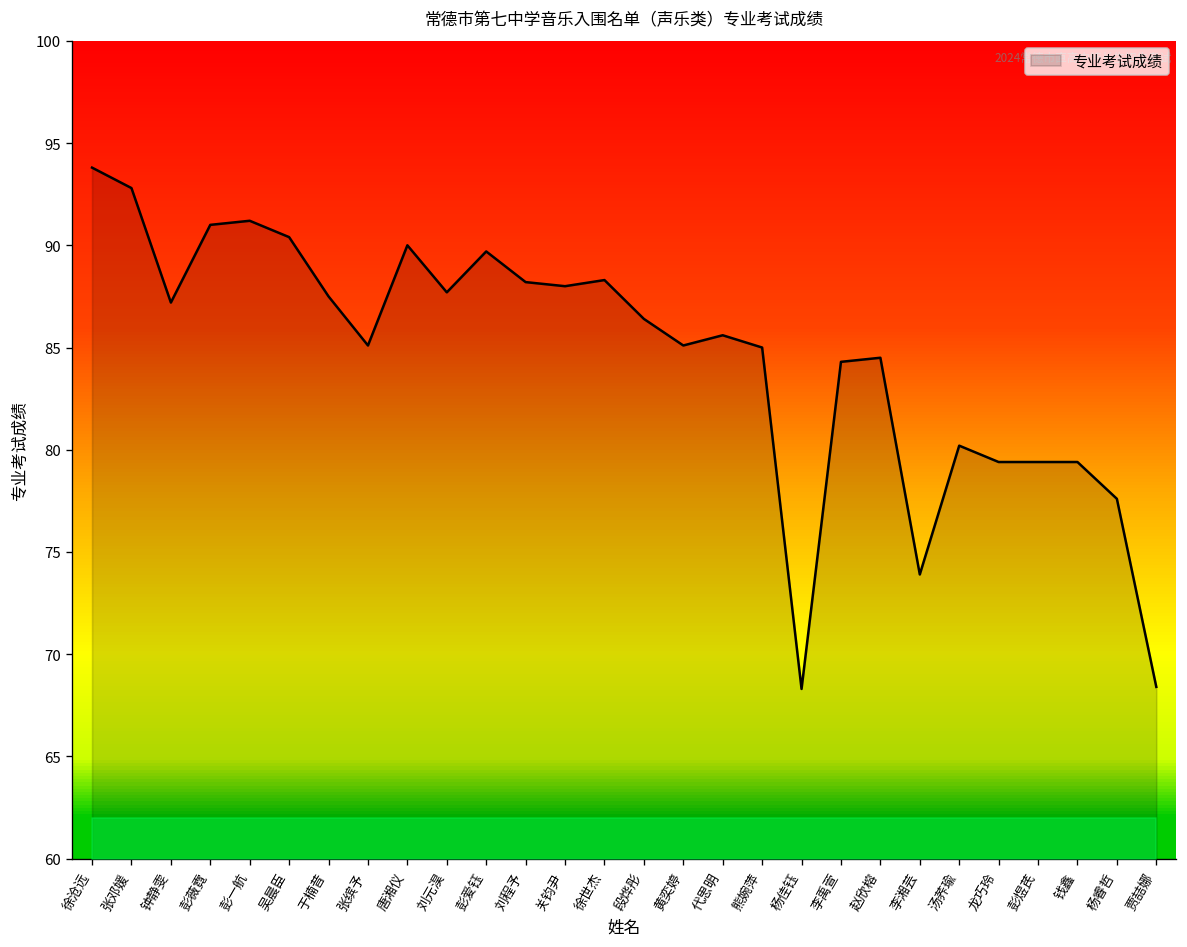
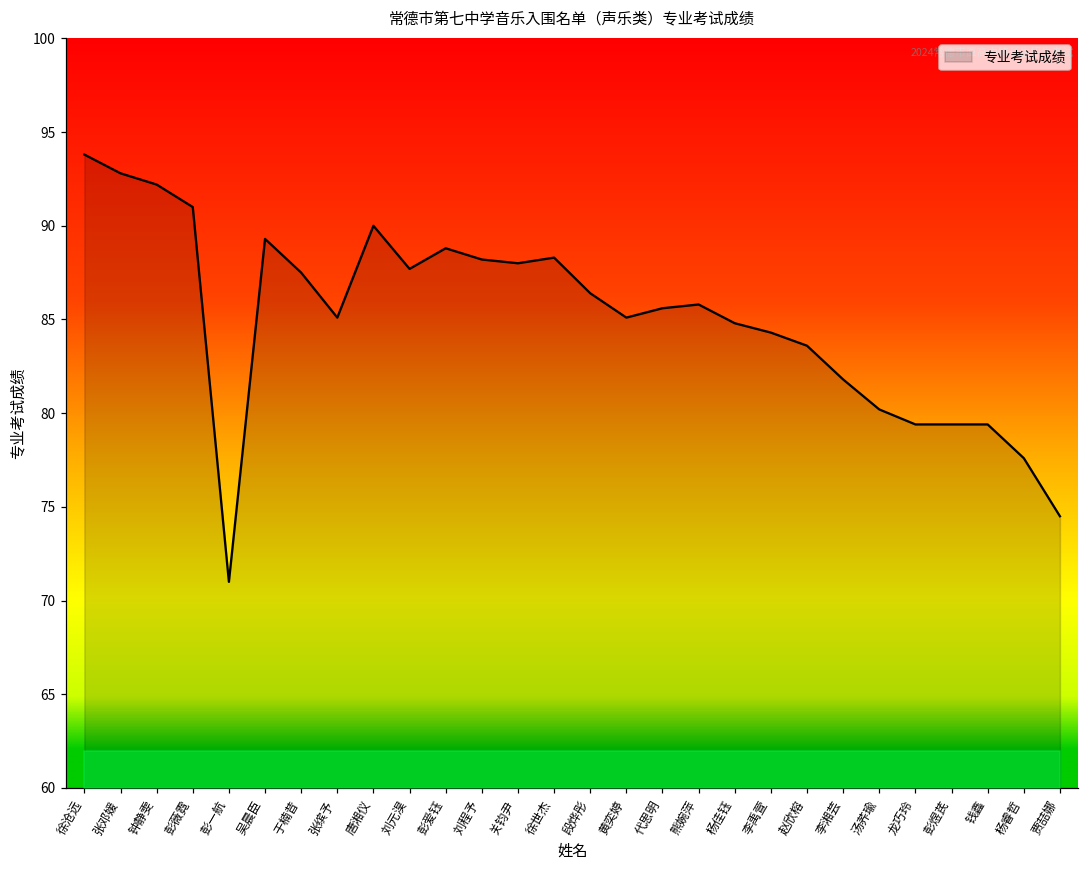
  {
    "专业考试成绩": {
      "徐沧远": 93.8,
      "张邓媛": 92.8,
-     "钟静雯": 87.2,
+     "钟静雯": 92.2,
      "彭薇霓": 91.0,
-     "彭一航": 91.2,
-     "吴晨臣": 90.4,
+     "彭一航": 71.0,
+     "吴晨臣": 89.3,
      "于楠昔": 87.5,
      "张缤予": 85.1,
      "唐湘仪": 90.0,
      "刘元淏": 87.7,
-     "彭爱钰": 89.7,
+     "彭爱钰": 88.8,
      "刘程予": 88.2,
      "关钧尹": 88.0,
      "徐世杰": 88.3,
      "段烨彤": 86.4,
      "黄奕婷": 85.1,
      "代思明": 85.6,
-     "熊婉萍": 85.0,
-     "杨佳钰": 68.3,
+     "熊婉萍": 85.8,
+     "杨佳钰": 84.8,
      "李禹萱": 84.3,
-     "赵欣榕": 84.5,
-     "李湘芸": 73.9,
+     "赵欣榕": 83.6,
+     "李湘芸": 81.8,
      "汤荞瑜": 80.2,
      "龙巧玲": 79.4,
      "彭煜芪": 79.4,
      "钱鑫": 79.4,
      "杨睿哲": 77.6,
-     "贾喆娜": 68.4
+     "贾喆娜": 74.5
    }
  }
